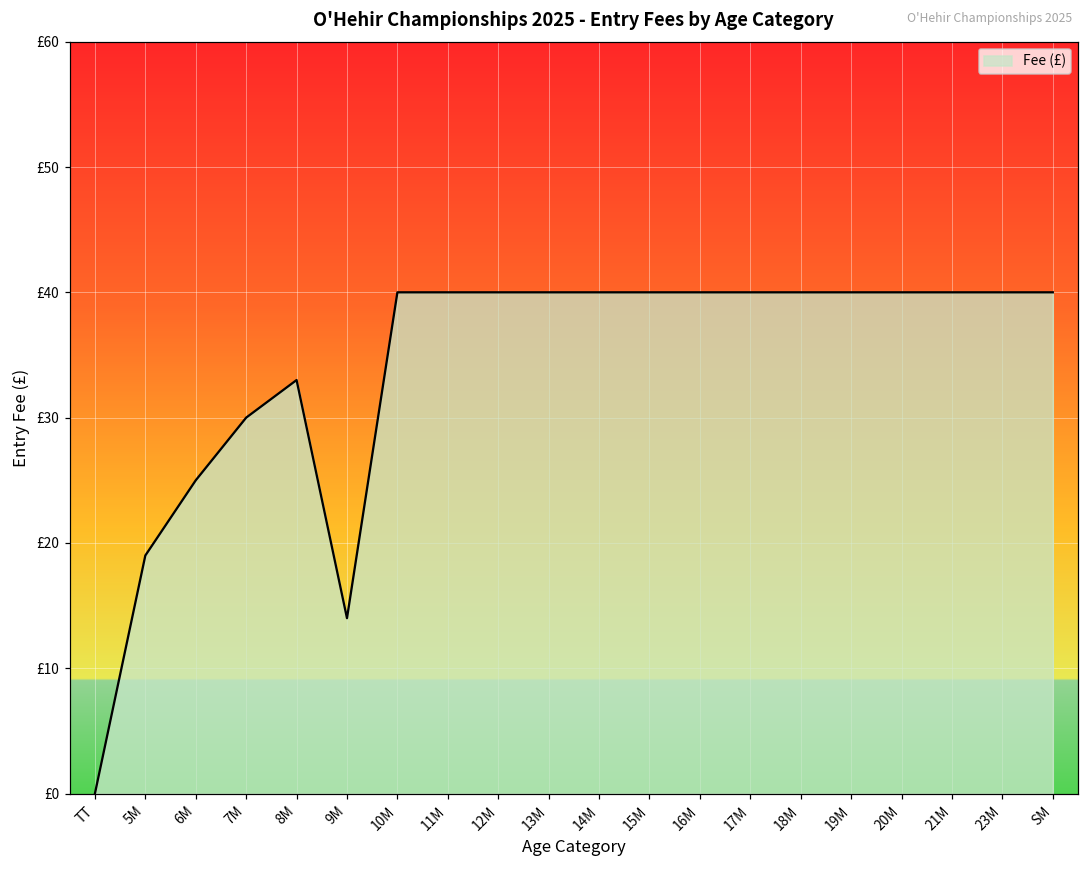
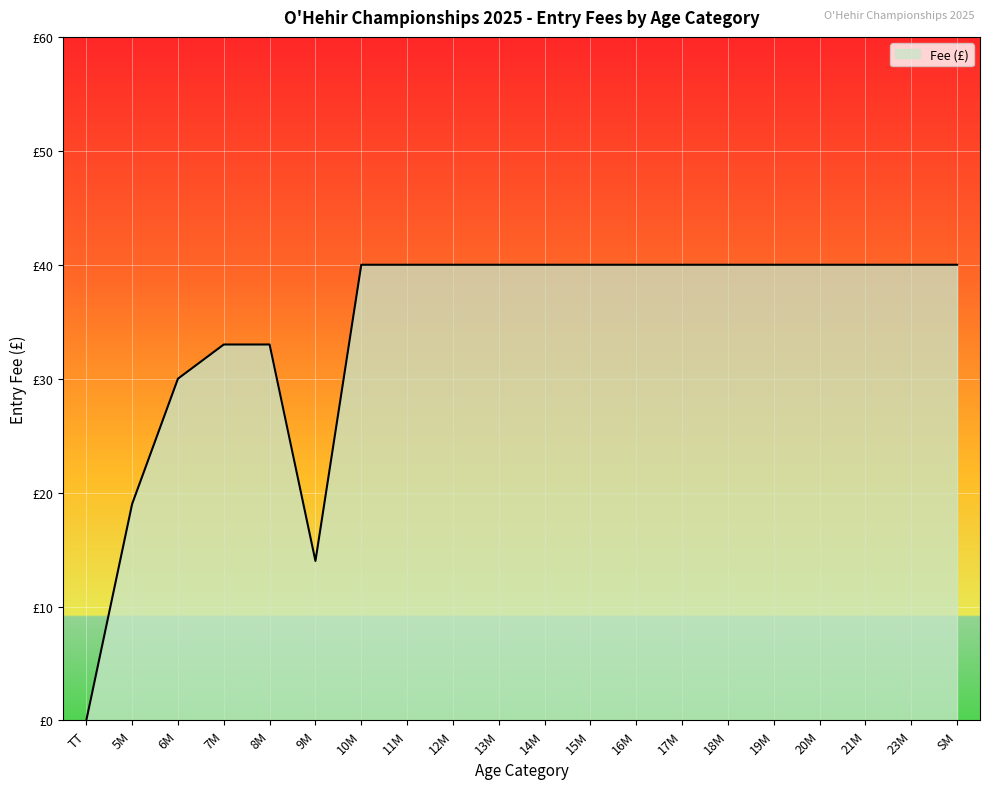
  {
    "TT": "£0",
    "5M": "£19",
-   "6M": "£25",
-   "7M": "£30",
+   "6M": "£30",
+   "7M": "£33",
    "8M": "£33",
    "9M": "£14",
    "10M": "£40",
    "11M": "£40",
    "12M": "£40",
    "13M": "£40",
    "14M": "£40",
    "15M": "£40",
    "16M": "£40",
    "17M": "£40",
    "18M": "£40",
    "19M": "£40",
    "20M": "£40",
    "21M": "£40",
    "23M": "£40",
    "SM": "£40"
  }
